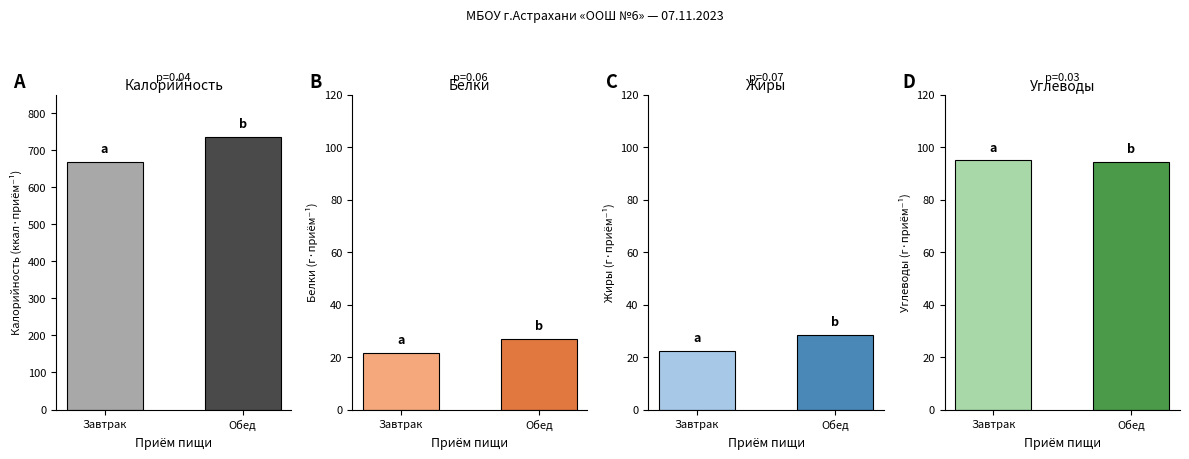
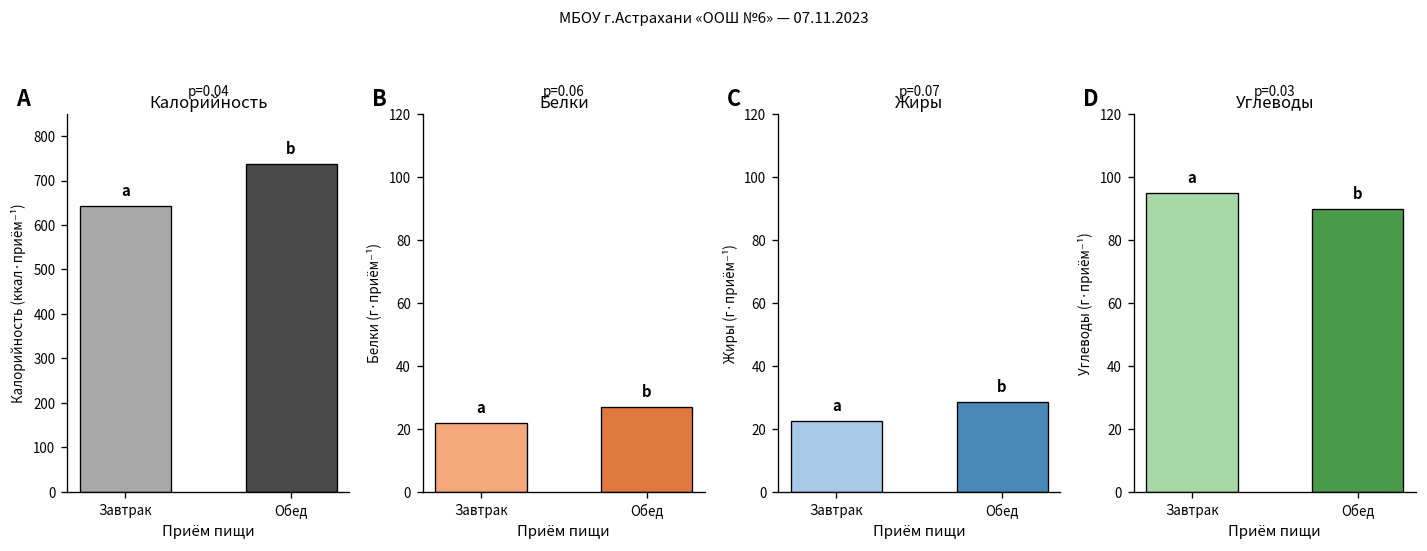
  {
    "Калорийность": {
-     "Завтрак": 670,
+     "Завтрак": 640,
      "Обед": 740
    },
    "Белки": {
      "Завтрак": 22,
      "Обед": 27
    },
    "Жиры": {
      "Завтрак": 22,
      "Обед": 29
    },
    "Углеводы": {
      "Завтрак": 95,
-     "Обед": 94
+     "Обед": 90
    }
  }
